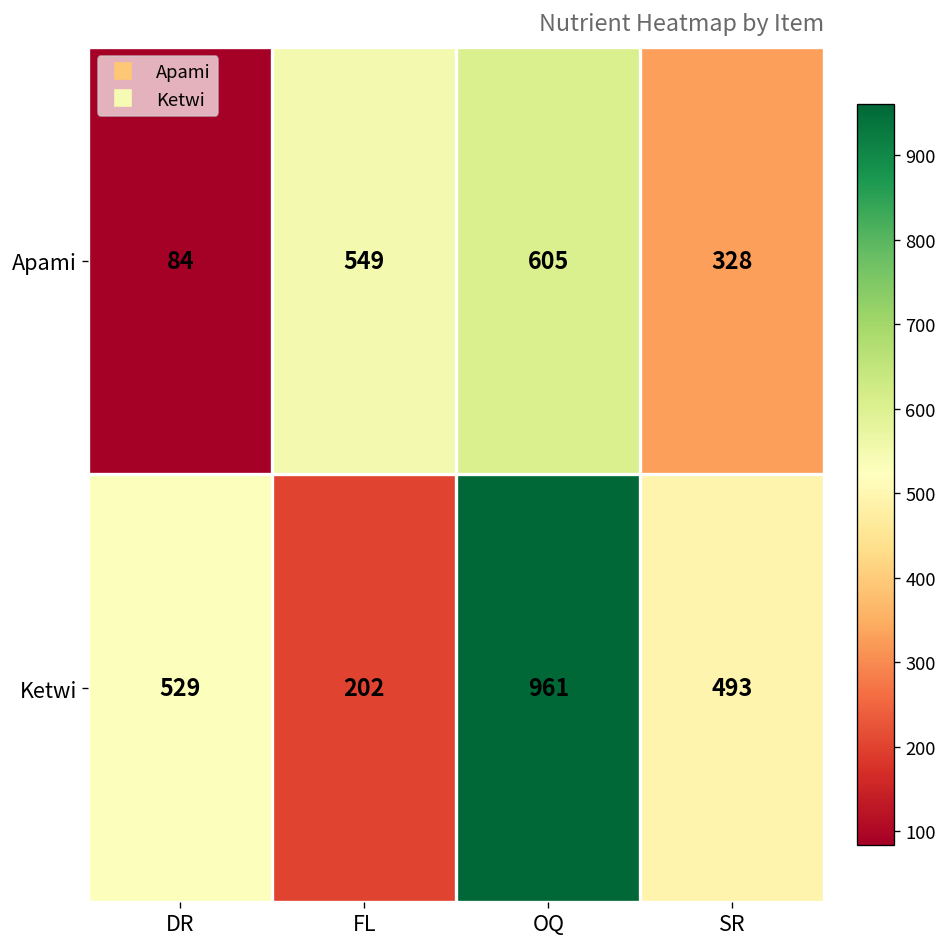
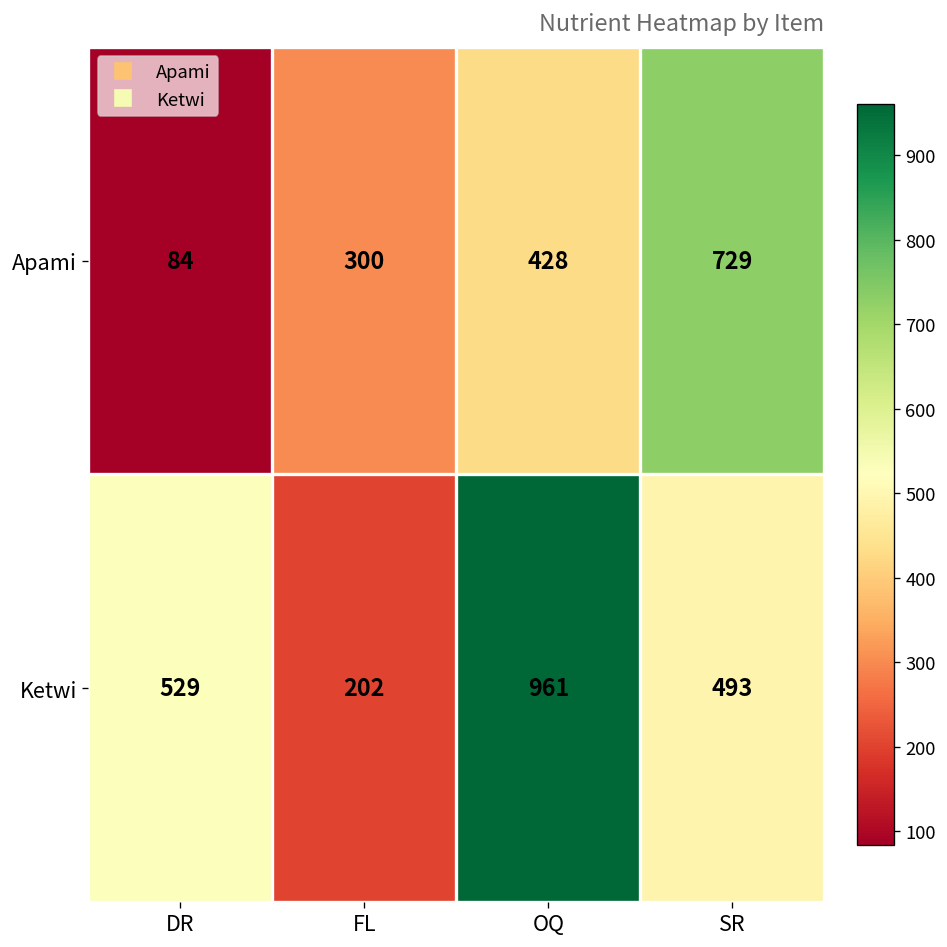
  {
    "Apami": {
      "DR": 84,
-     "FL": 549,
-     "OQ": 605,
-     "SR": 328
+     "FL": 300,
+     "OQ": 428,
+     "SR": 729
    },
    "Ketwi": {
      "DR": 529,
      "FL": 202,
      "OQ": 961,
      "SR": 493
    }
  }
